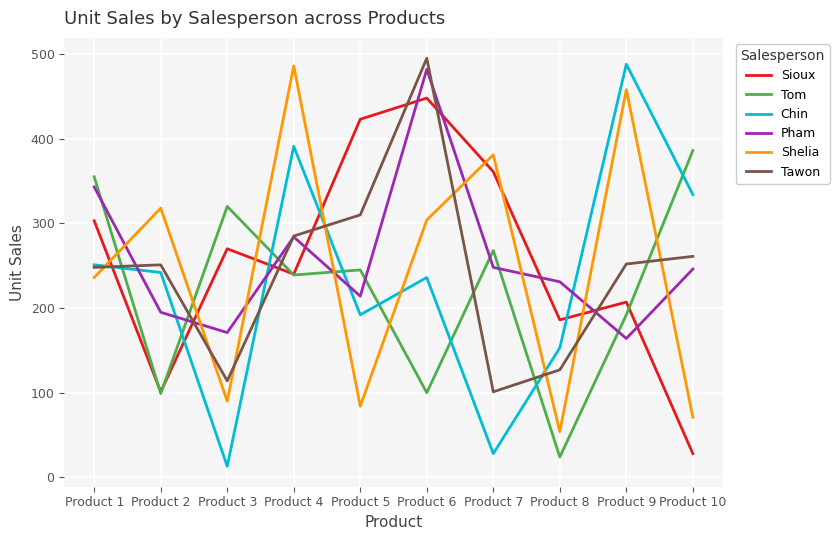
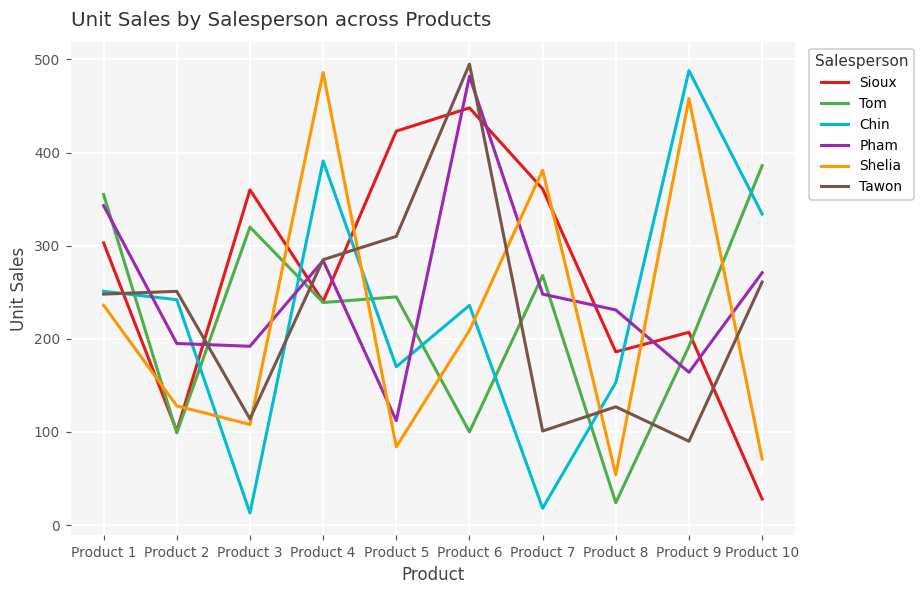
  {
    "Sioux": {
      "Product 1": 300,
-     "Product 3": 270,
+     "Product 3": 360,
      "Product 5": 420,
      "Product 6": 450,
      "Product 7": 360,
      "Product 8": 190,
      "Product 9": 210,
      "Product 10": 30
    },
    "Tom": {
      "Product 1": 360,
      "Product 3": 320,
      "Product 5": 250,
      "Product 6": 100,
      "Product 7": 270,
      "Product 8": 20,
      "Product 9": 190,
      "Product 10": 390
    },
    "Chin": {
      "Product 1": 250,
      "Product 2": 240,
      "Product 3": 10,
      "Product 4": 390,
-     "Product 5": 190,
+     "Product 5": 170,
      "Product 6": 240,
-     "Product 7": 30,
+     "Product 7": 20,
      "Product 8": 150,
      "Product 9": 490,
      "Product 10": 330
    },
    "Pham": {
      "Product 1": 340,
      "Product 2": 200,
-     "Product 3": 170,
-     "Product 5": 210,
+     "Product 3": 190,
+     "Product 5": 110,
      "Product 6": 480,
      "Product 7": 250,
      "Product 8": 230,
      "Product 9": 160,
-     "Product 10": 250
+     "Product 10": 270
    },
    "Shelia": {
      "Product 1": 240,
-     "Product 2": 320,
-     "Product 3": 90,
+     "Product 2": 130,
+     "Product 3": 110,
      "Product 4": 490,
      "Product 5": 80,
-     "Product 6": 300,
+     "Product 6": 210,
      "Product 7": 380,
      "Product 8": 50,
      "Product 9": 460,
      "Product 10": 70
    },
    "Tawon": {
      "Product 1": 250,
      "Product 2": 250,
      "Product 3": 110,
      "Product 5": 310,
      "Product 6": 500,
      "Product 7": 100,
      "Product 8": 130,
-     "Product 9": 250,
+     "Product 9": 90,
      "Product 10": 260
    }
  }
